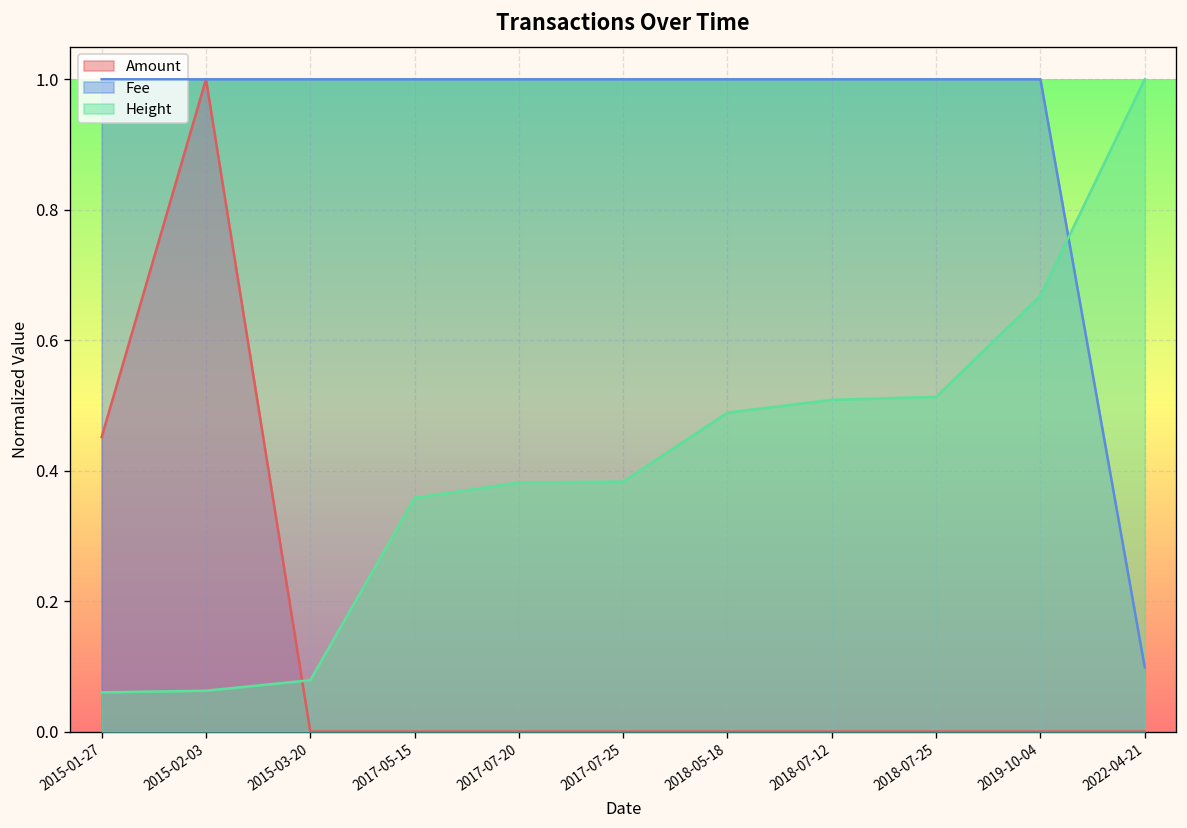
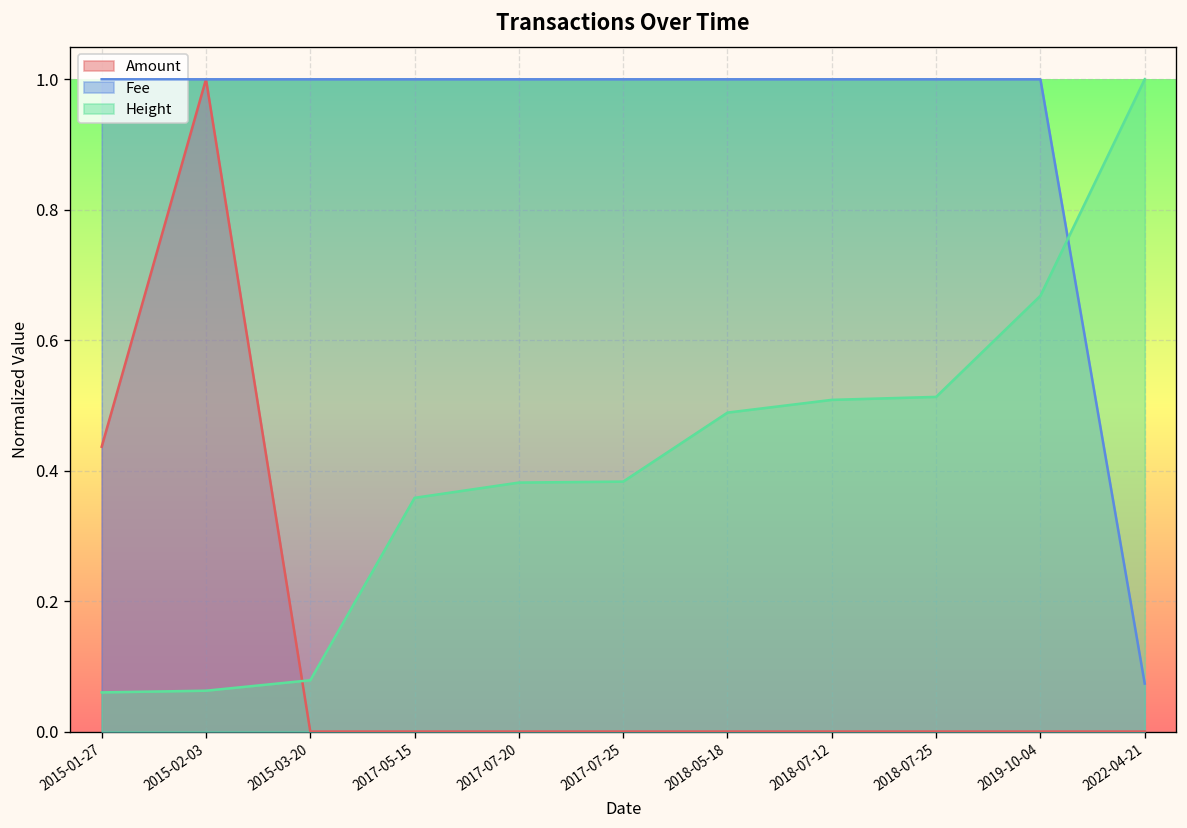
  {
    "Amount": {
-     "2015-01-27": 0.45,
+     "2015-01-27": 0.44,
      "2015-03-20": 0.00,
      "2017-05-15": 0.00,
      "2017-07-20": 0.00,
      "2017-07-25": 0.00,
      "2018-05-18": 0.00,
      "2018-07-12": 0.00,
      "2018-07-25": 0.00,
      "2019-10-04": 0.00,
      "2022-04-21": 0.00
    },
    "Fee": {
      "2015-03-20": 1.00,
      "2017-05-15": 1.00,
      "2017-07-20": 1.00,
      "2017-07-25": 1.00,
      "2018-05-18": 1.00,
      "2018-07-12": 1.00,
      "2018-07-25": 1.00,
      "2019-10-04": 1.00,
-     "2022-04-21": 0.10
+     "2022-04-21": 0.07
    },
    "Height": {
      "2015-01-27": 0.06,
      "2015-02-03": 0.06,
      "2015-03-20": 0.08,
      "2017-05-15": 0.36,
      "2017-07-20": 0.38,
      "2017-07-25": 0.38,
      "2018-05-18": 0.49,
      "2018-07-12": 0.51,
      "2018-07-25": 0.51,
      "2019-10-04": 0.67,
      "2022-04-21": 1.00
    }
  }
